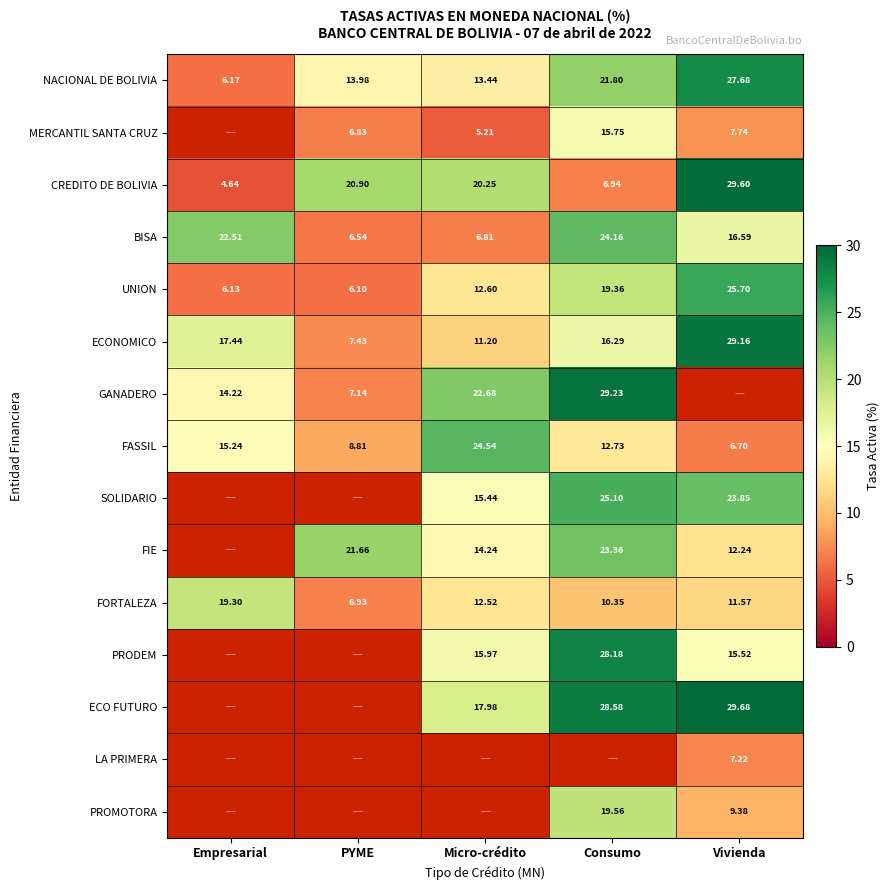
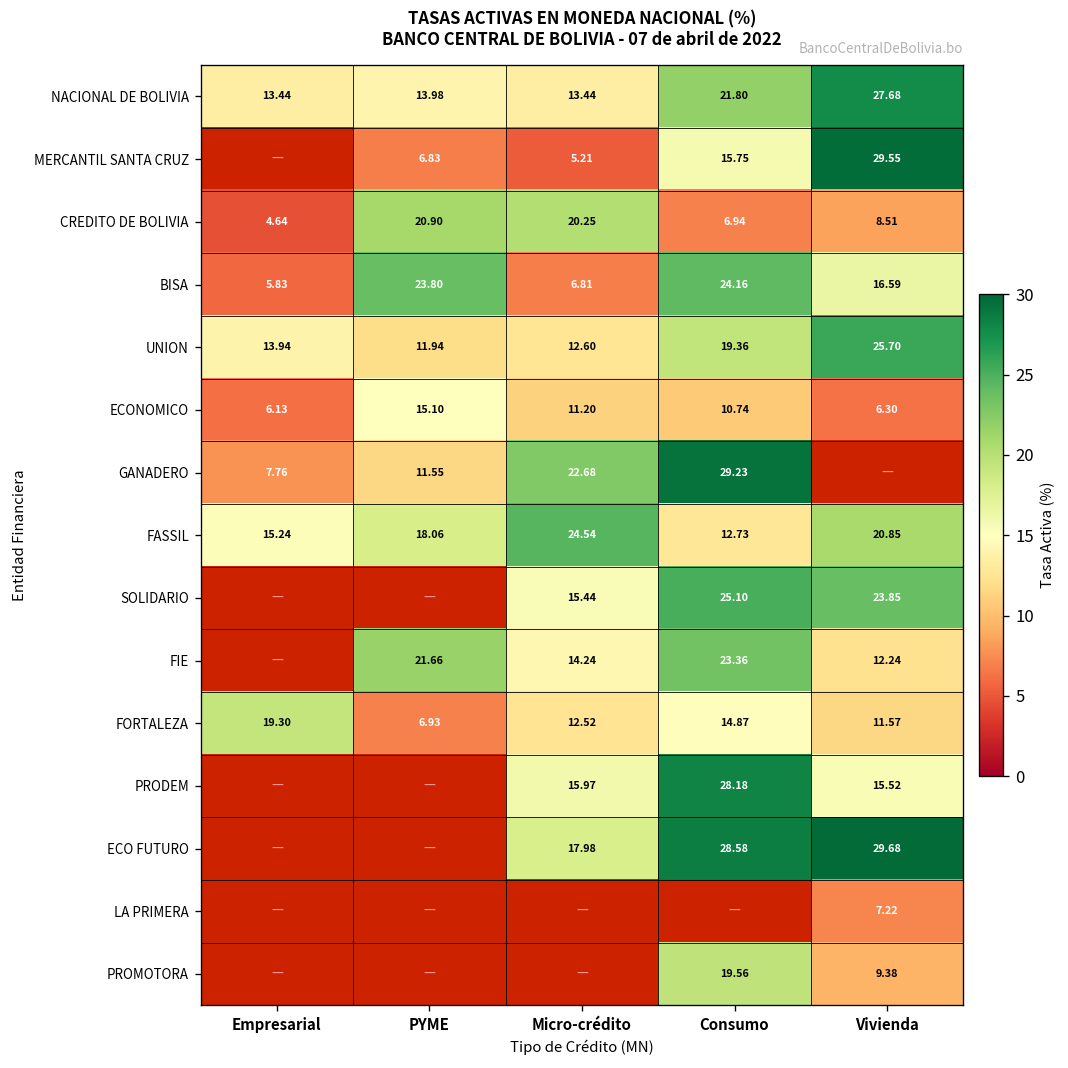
  {
    "NACIONAL DE BOLIVIA": {
-     "Empresarial": 6.17,
+     "Empresarial": 13.44,
      "PYME": 13.98,
      "Micro-crédito": 13.44,
      "Consumo": 21.80,
      "Vivienda": 27.68
    },
    "MERCANTIL SANTA CRUZ": {
      "PYME": 6.83,
      "Micro-crédito": 5.21,
      "Consumo": 15.75,
-     "Vivienda": 7.74
+     "Vivienda": 29.55
    },
    "CREDITO DE BOLIVIA": {
      "Empresarial": 4.64,
      "PYME": 20.90,
      "Micro-crédito": 20.25,
      "Consumo": 6.94,
-     "Vivienda": 29.60
+     "Vivienda": 8.51
    },
    "BISA": {
-     "Empresarial": 22.51,
-     "PYME": 6.54,
+     "Empresarial": 5.83,
+     "PYME": 23.80,
      "Micro-crédito": 6.81,
      "Consumo": 24.16,
      "Vivienda": 16.59
    },
    "UNION": {
-     "Empresarial": 6.13,
-     "PYME": 6.10,
+     "Empresarial": 13.94,
+     "PYME": 11.94,
      "Micro-crédito": 12.60,
      "Consumo": 19.36,
      "Vivienda": 25.70
    },
    "ECONOMICO": {
-     "Empresarial": 17.44,
-     "PYME": 7.43,
+     "Empresarial": 6.13,
+     "PYME": 15.10,
      "Micro-crédito": 11.20,
-     "Consumo": 16.29,
-     "Vivienda": 29.16
+     "Consumo": 10.74,
+     "Vivienda": 6.30
    },
    "GANADERO": {
-     "Empresarial": 14.22,
-     "PYME": 7.14,
+     "Empresarial": 7.76,
+     "PYME": 11.55,
      "Micro-crédito": 22.68,
      "Consumo": 29.23
    },
    "FASSIL": {
      "Empresarial": 15.24,
-     "PYME": 8.81,
+     "PYME": 18.06,
      "Micro-crédito": 24.54,
      "Consumo": 12.73,
-     "Vivienda": 6.70
+     "Vivienda": 20.85
    },
    "SOLIDARIO": {
      "Micro-crédito": 15.44,
      "Consumo": 25.10,
      "Vivienda": 23.85
    },
    "FIE": {
      "PYME": 21.66,
      "Micro-crédito": 14.24,
      "Consumo": 23.36,
      "Vivienda": 12.24
    },
    "FORTALEZA": {
      "Empresarial": 19.30,
      "PYME": 6.93,
      "Micro-crédito": 12.52,
-     "Consumo": 10.35,
+     "Consumo": 14.87,
      "Vivienda": 11.57
    },
    "PRODEM": {
      "Micro-crédito": 15.97,
      "Consumo": 28.18,
      "Vivienda": 15.52
    },
    "ECO FUTURO": {
      "Micro-crédito": 17.98,
      "Consumo": 28.58,
      "Vivienda": 29.68
    },
    "LA PRIMERA": {
      "Vivienda": 7.22
    },
    "PROMOTORA": {
      "Consumo": 19.56,
      "Vivienda": 9.38
    }
  }
